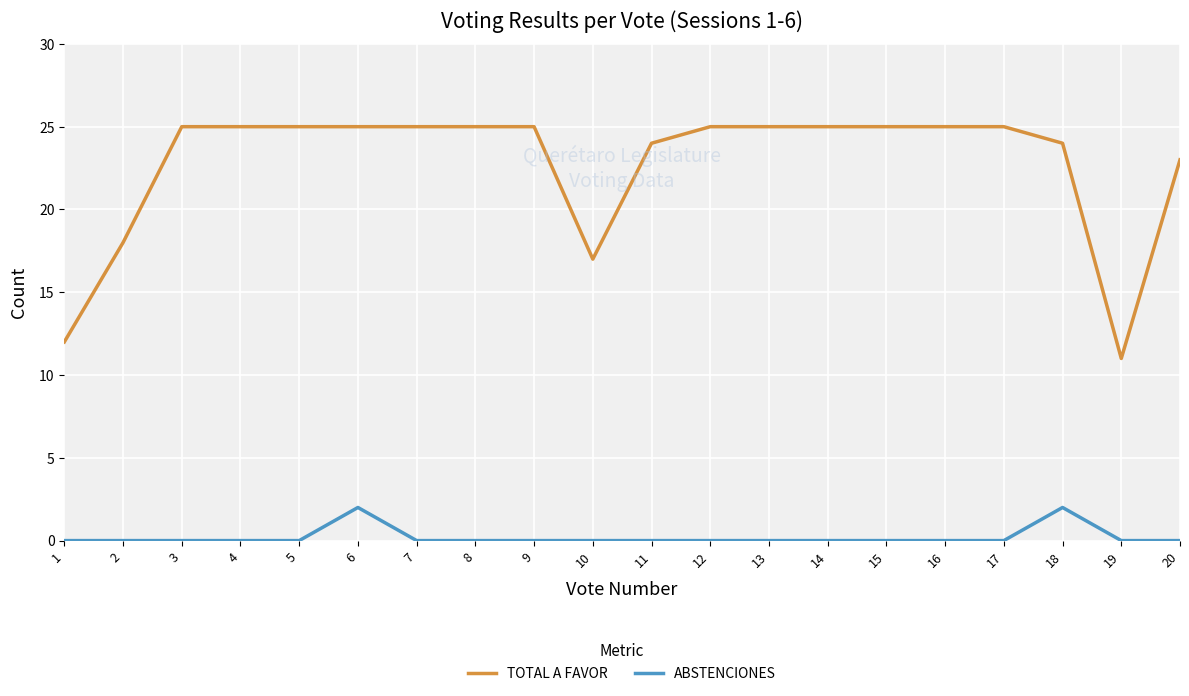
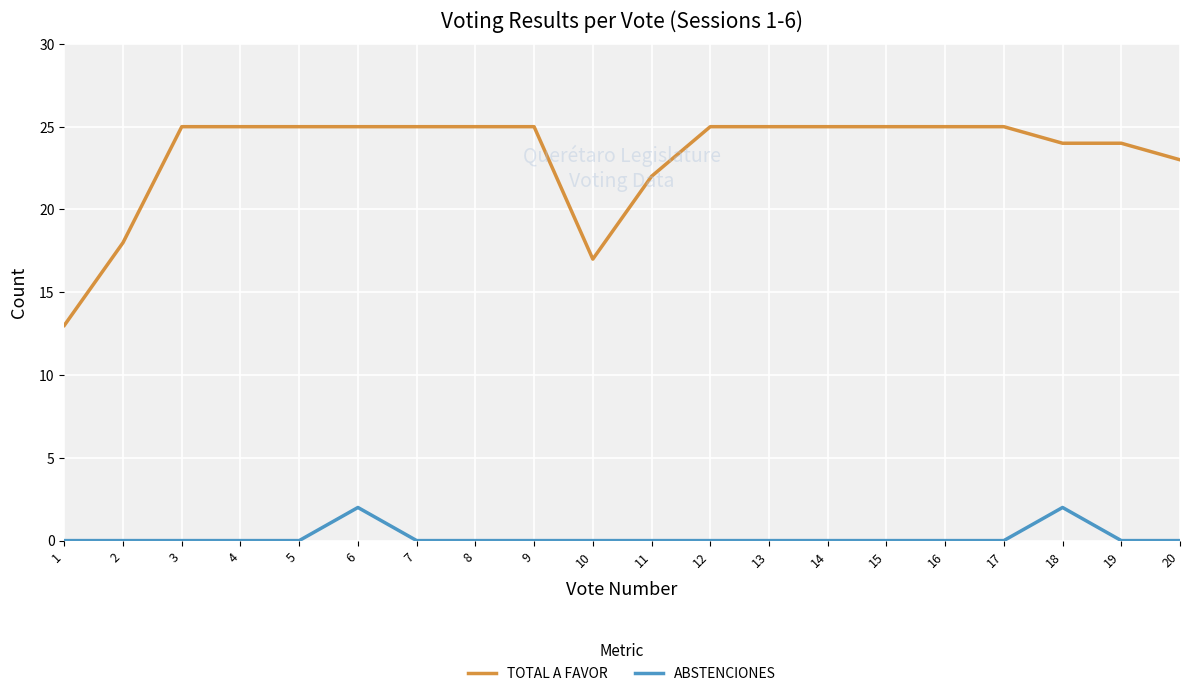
  {
    "TOTAL A FAVOR": {
-     "1": 12,
+     "1": 13,
      "2": 18,
      "3": 25,
      "4": 25,
      "5": 25,
      "6": 25,
      "7": 25,
      "8": 25,
      "9": 25,
      "10": 17,
-     "11": 24,
+     "11": 22,
      "12": 25,
      "13": 25,
      "14": 25,
      "15": 25,
      "16": 25,
      "17": 25,
      "18": 24,
-     "19": 11,
+     "19": 24,
      "20": 23
    },
    "ABSTENCIONES": {
      "1": 0,
      "2": 0,
      "3": 0,
      "4": 0,
      "5": 0,
      "6": 2,
      "7": 0,
      "8": 0,
      "9": 0,
      "10": 0,
      "11": 0,
      "12": 0,
      "13": 0,
      "14": 0,
      "15": 0,
      "16": 0,
      "17": 0,
      "18": 2,
      "19": 0,
      "20": 0
    }
  }
